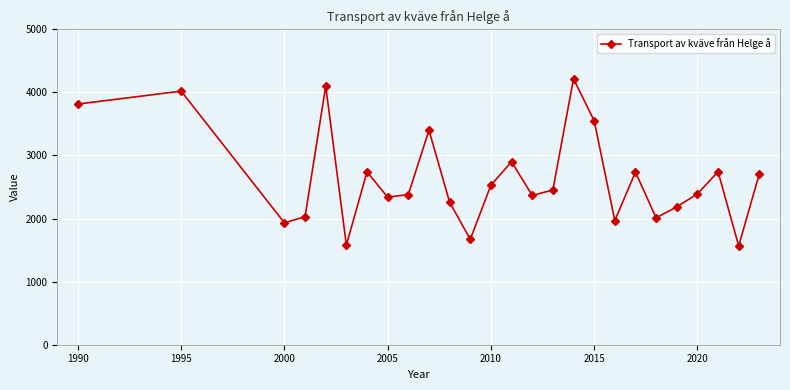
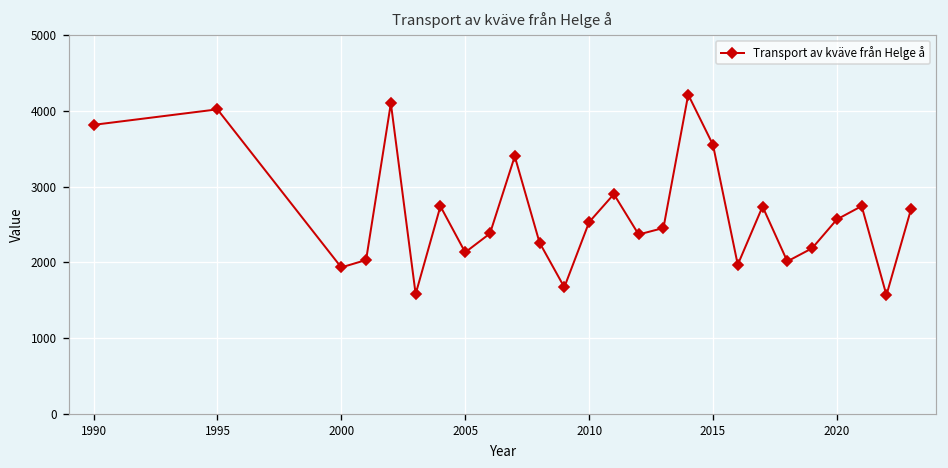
  {
    "1990": 3800,
    "1995": 4000,
    "2000": 1900,
-   "2005": 2300,
+   "2005": 2100,
    "2010": 2500,
    "2015": 3600,
-   "2020": 2400
+   "2020": 2600
  }
